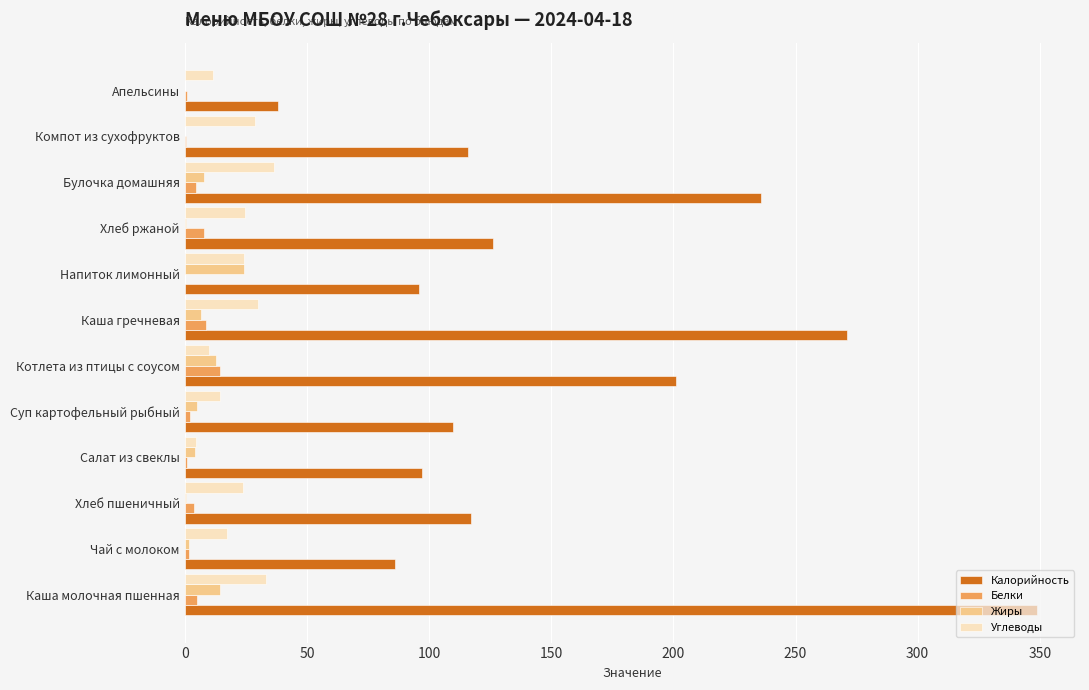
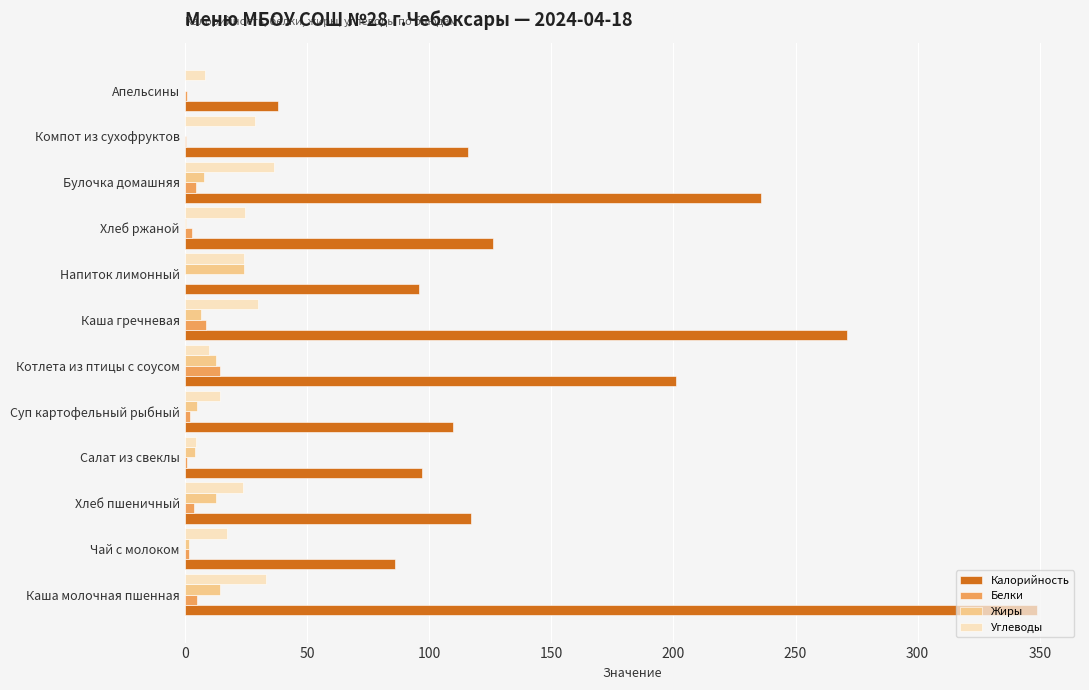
  {
    "Калорийность": {
      "Апельсины": 38,
      "Компот из сухофруктов": 116,
      "Булочка домашняя": 236,
      "Хлеб ржаной": 126,
      "Напиток лимонный": 96,
      "Каша гречневая": 271,
      "Котлета из птицы с соусом": 201,
      "Суп картофельный рыбный": 110,
      "Салат из свеклы": 97,
      "Хлеб пшеничный": 117,
      "Чай с молоком": 86
    },
    "Белки": {
      "Булочка домашняя": 5,
-     "Хлеб ржаной": 8,
+     "Хлеб ржаной": 3,
      "Каша гречневая": 9,
      "Котлета из птицы с соусом": 15,
      "Суп картофельный рыбный": 2,
      "Хлеб пшеничный": 4,
      "Чай с молоком": 2,
      "Каша молочная пшенная": 5
    },
    "Жиры": {
      "Апельсины": 0,
      "Компот из сухофруктов": 0,
      "Булочка домашняя": 8,
      "Напиток лимонный": 24,
      "Каша гречневая": 7,
      "Котлета из птицы с соусом": 13,
      "Суп картофельный рыбный": 5,
      "Салат из свеклы": 4,
-     "Хлеб пшеничный": 1,
+     "Хлеб пшеничный": 13,
      "Чай с молоком": 2,
      "Каша молочная пшенная": 14
    },
    "Углеводы": {
-     "Апельсины": 12,
+     "Апельсины": 8,
      "Компот из сухофруктов": 29,
      "Булочка домашняя": 37,
      "Хлеб ржаной": 25,
      "Напиток лимонный": 24,
      "Каша гречневая": 30,
      "Котлета из птицы с соусом": 10,
      "Суп картофельный рыбный": 14,
      "Салат из свеклы": 5,
      "Хлеб пшеничный": 24,
      "Чай с молоком": 17,
      "Каша молочная пшенная": 33
    }
  }
